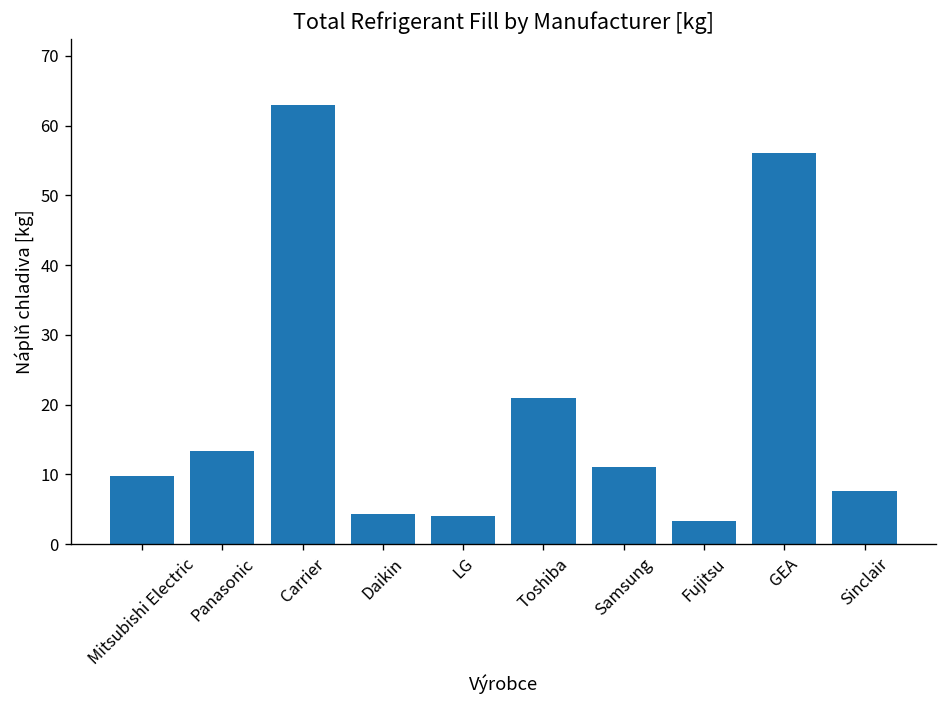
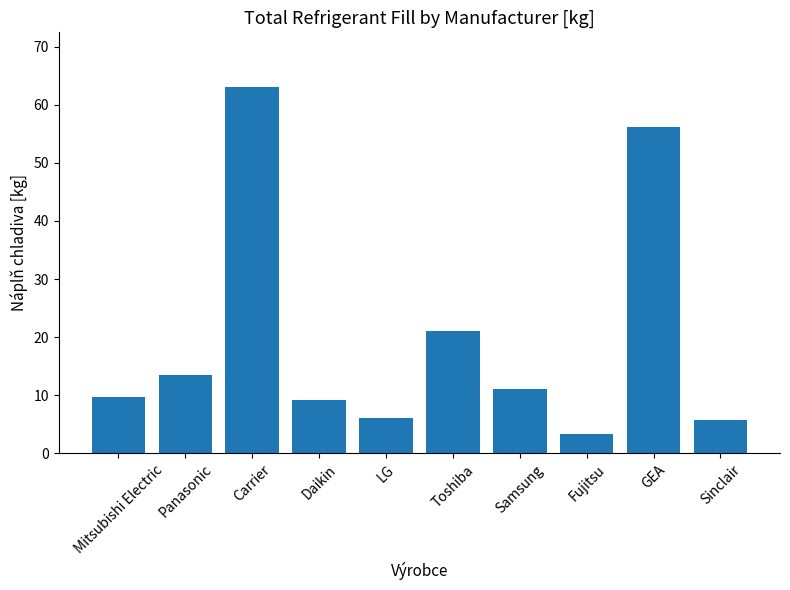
  {
    "Mitsubishi Electric": 10,
    "Panasonic": 13,
    "Carrier": 63,
-   "Daikin": 4,
-   "LG": 4,
+   "Daikin": 9,
+   "LG": 6,
    "Toshiba": 21,
    "Samsung": 11,
    "Fujitsu": 3,
    "GEA": 56,
-   "Sinclair": 8
+   "Sinclair": 6
  }
